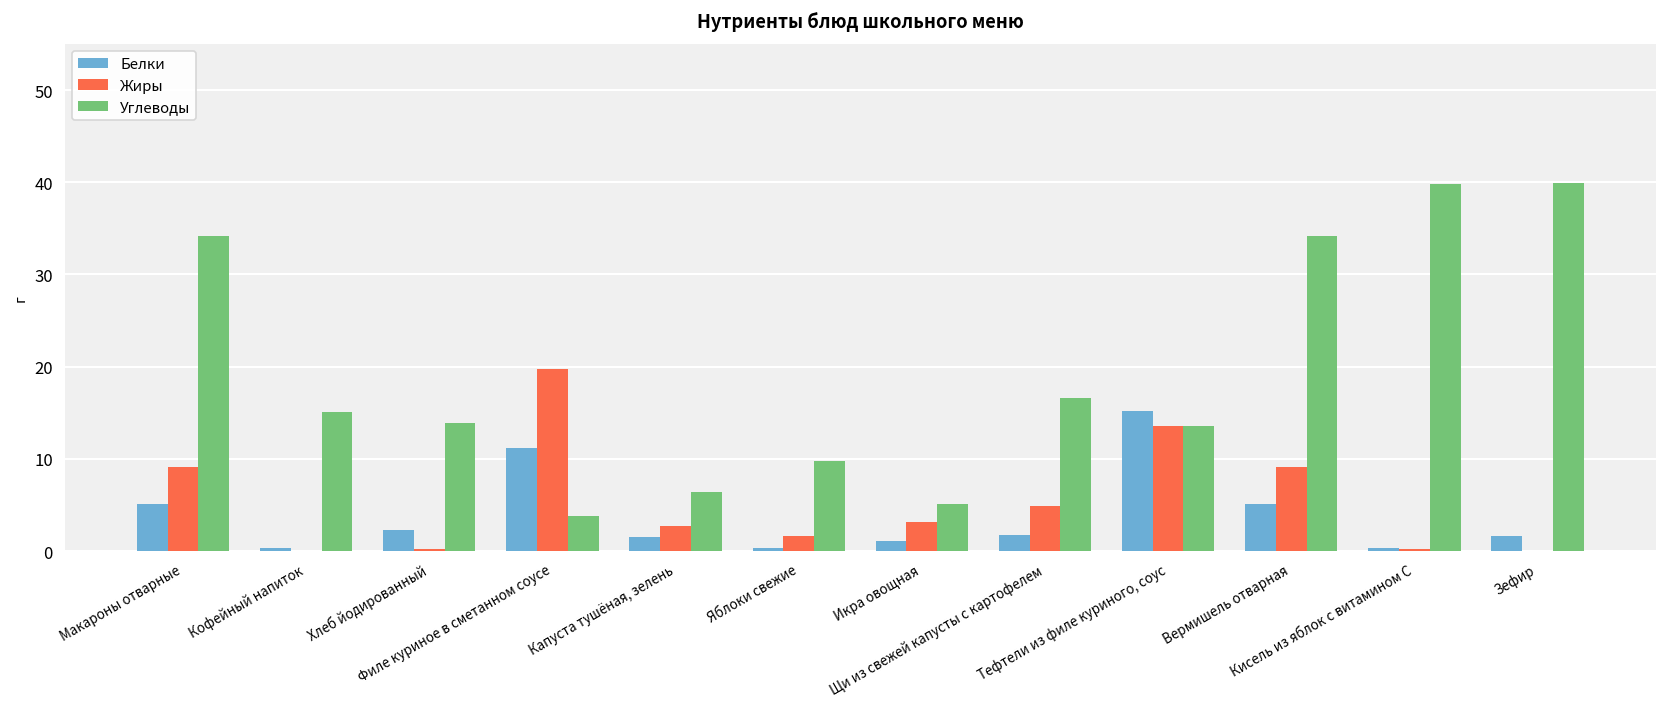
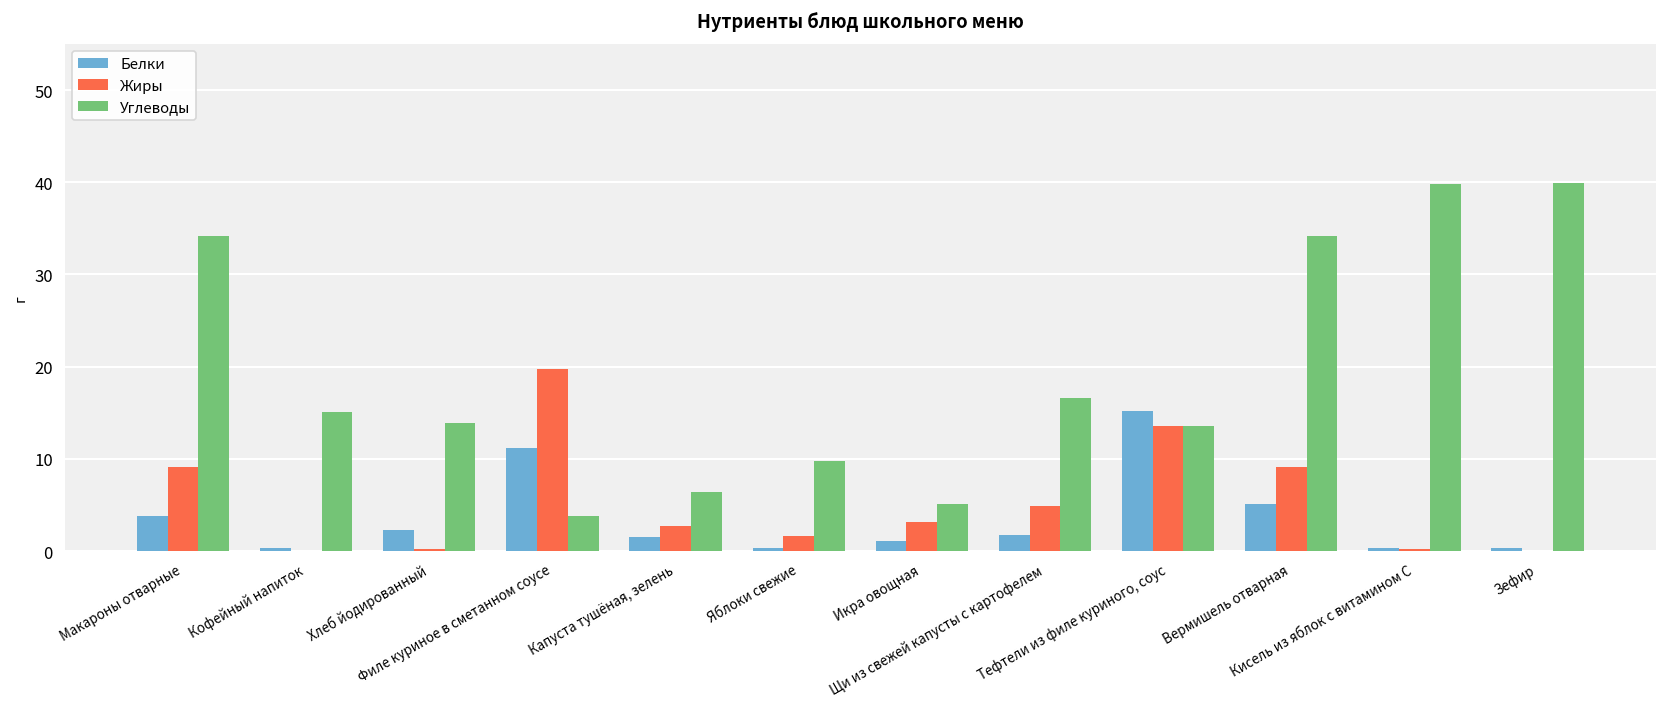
  {
    "Белки": {
-     "Макароны отварные": 5,
+     "Макароны отварные": 4,
      "Хлеб йодированный": 2,
      "Филе куриное в сметанном соусе": 11,
      "Капуста тушёная, зелень": 2,
      "Яблоки свежие": 0,
      "Икра овощная": 1,
      "Щи из свежей капусты с картофелем": 2,
      "Тефтели из филе куриного, соус": 15,
      "Вермишель отварная": 5,
      "Кисель из яблок с витамином С": 0,
-     "Зефир": 2
+     "Зефир": 0
    },
    "Жиры": {
      "Макароны отварные": 9,
      "Кофейный напиток": 0,
      "Филе куриное в сметанном соусе": 20,
      "Капуста тушёная, зелень": 3,
      "Яблоки свежие": 2,
      "Икра овощная": 3,
      "Щи из свежей капусты с картофелем": 5,
      "Тефтели из филе куриного, соус": 14,
      "Вермишель отварная": 9
    },
    "Углеводы": {
      "Макароны отварные": 34,
      "Кофейный напиток": 15,
      "Хлеб йодированный": 14,
      "Филе куриное в сметанном соусе": 4,
      "Капуста тушёная, зелень": 6,
      "Яблоки свежие": 10,
      "Икра овощная": 5,
      "Щи из свежей капусты с картофелем": 17,
      "Тефтели из филе куриного, соус": 14,
      "Вермишель отварная": 34,
      "Кисель из яблок с витамином С": 40,
      "Зефир": 40
    }
  }
